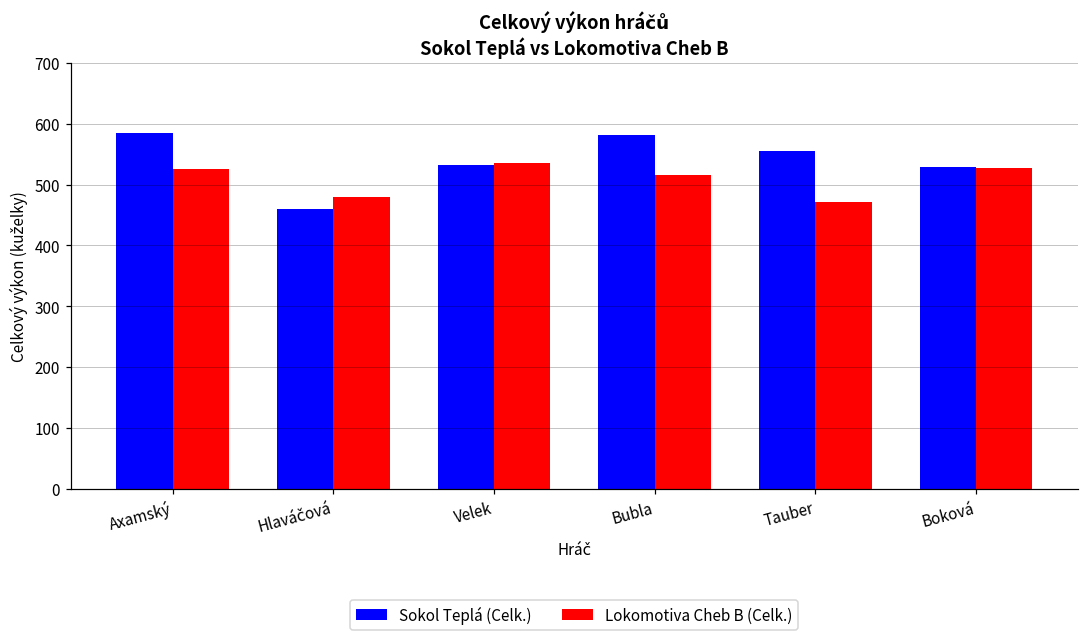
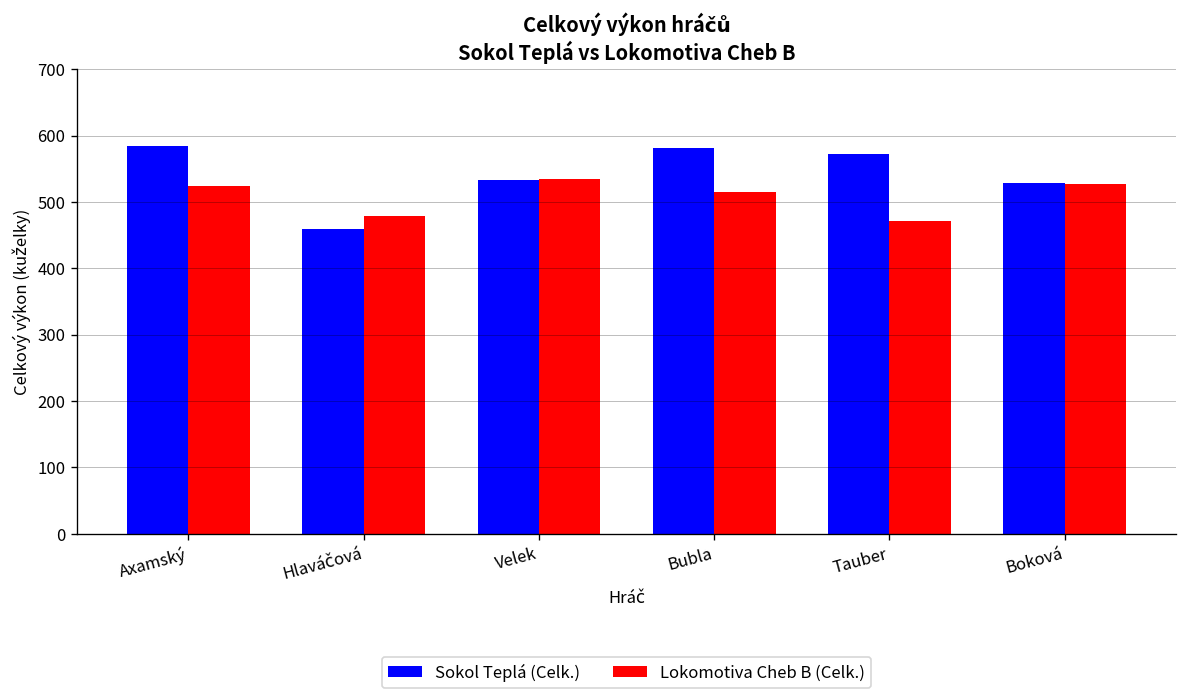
  {
    "Sokol Teplá (Celk.)": {
      "Axamský": 580,
      "Hlaváčová": 460,
      "Velek": 530,
      "Bubla": 580,
-     "Tauber": 560,
+     "Tauber": 570,
      "Boková": 530
    },
    "Lokomotiva Cheb B (Celk.)": {
      "Axamský": 530,
      "Hlaváčová": 480,
      "Velek": 540,
      "Bubla": 520,
      "Tauber": 470,
      "Boková": 530
    }
  }
